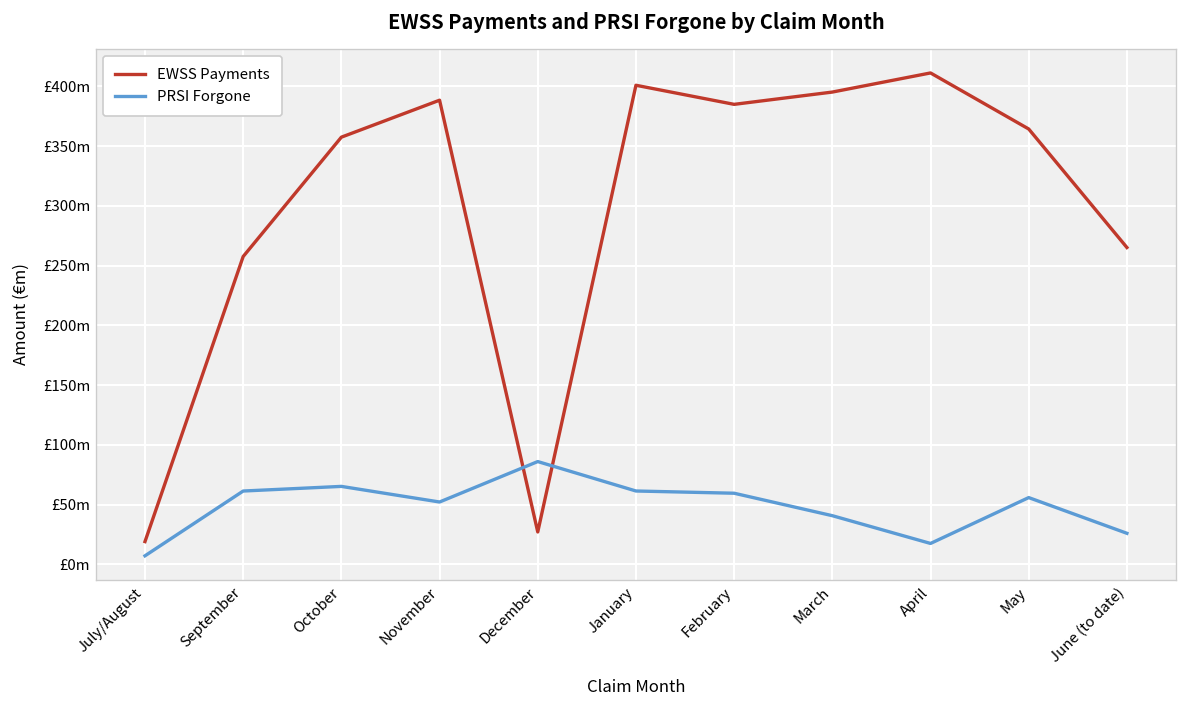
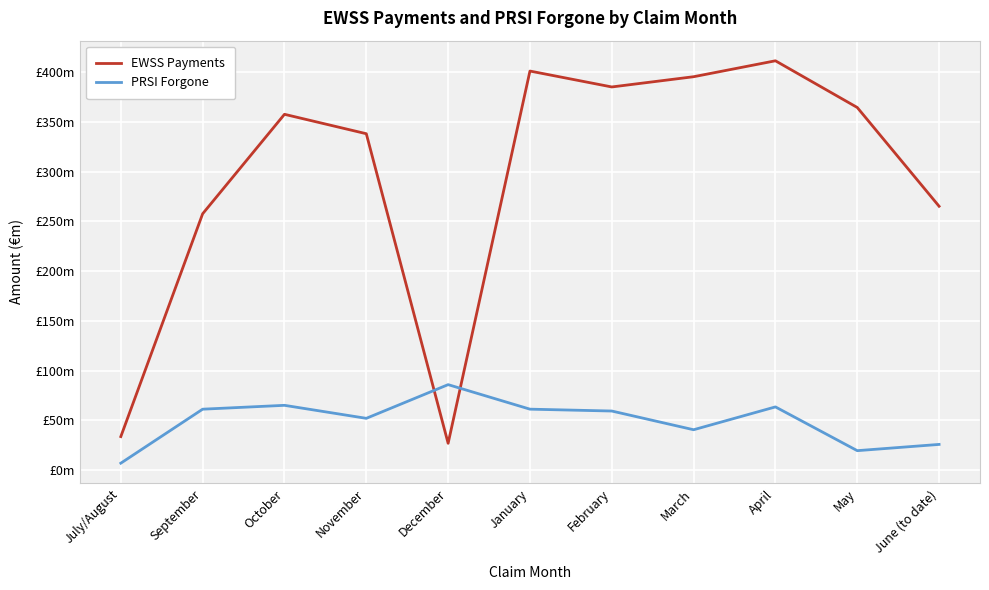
  {
    "EWSS Payments": {
-     "July/August": "£20m",
+     "July/August": "£30m",
      "September": "£260m",
      "October": "£360m",
-     "November": "£390m",
+     "November": "£340m",
      "December": "£30m",
      "January": "£400m",
      "February": "£380m",
      "March": "£400m",
      "April": "£410m",
      "May": "£360m",
      "June (to date)": "£270m"
    },
    "PRSI Forgone": {
      "July/August": "£10m",
      "September": "£60m",
      "October": "£70m",
      "November": "£50m",
      "December": "£90m",
      "January": "£60m",
      "February": "£60m",
      "March": "£40m",
-     "April": "£20m",
-     "May": "£60m",
+     "April": "£60m",
+     "May": "£20m",
      "June (to date)": "£30m"
    }
  }
